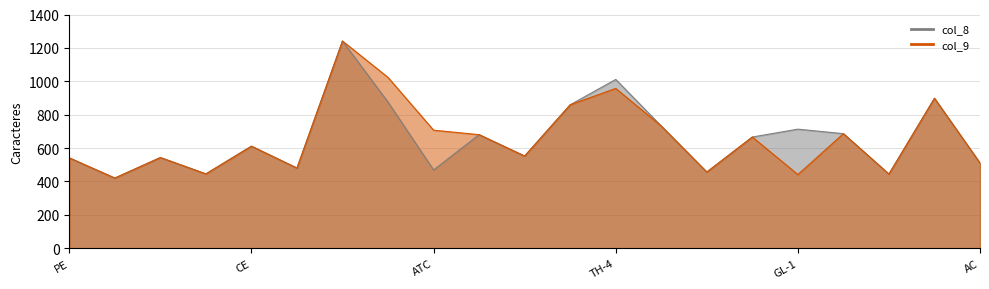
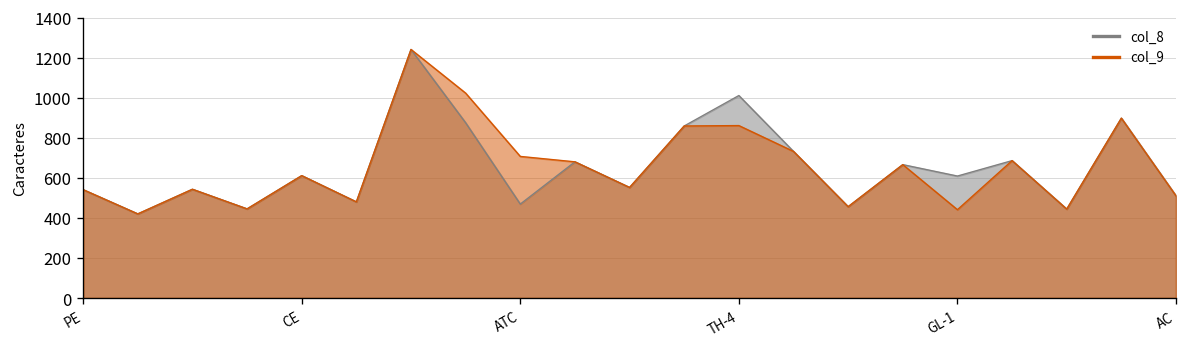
  {
    "col_8": {
      "ATC": 470,
      "TH-4": 1010,
-     "GL-1": 710
+     "GL-1": 610
    },
    "col_9": {
      "ATC": 710,
-     "TH-4": 960,
+     "TH-4": 860,
      "GL-1": 440
    }
  }
